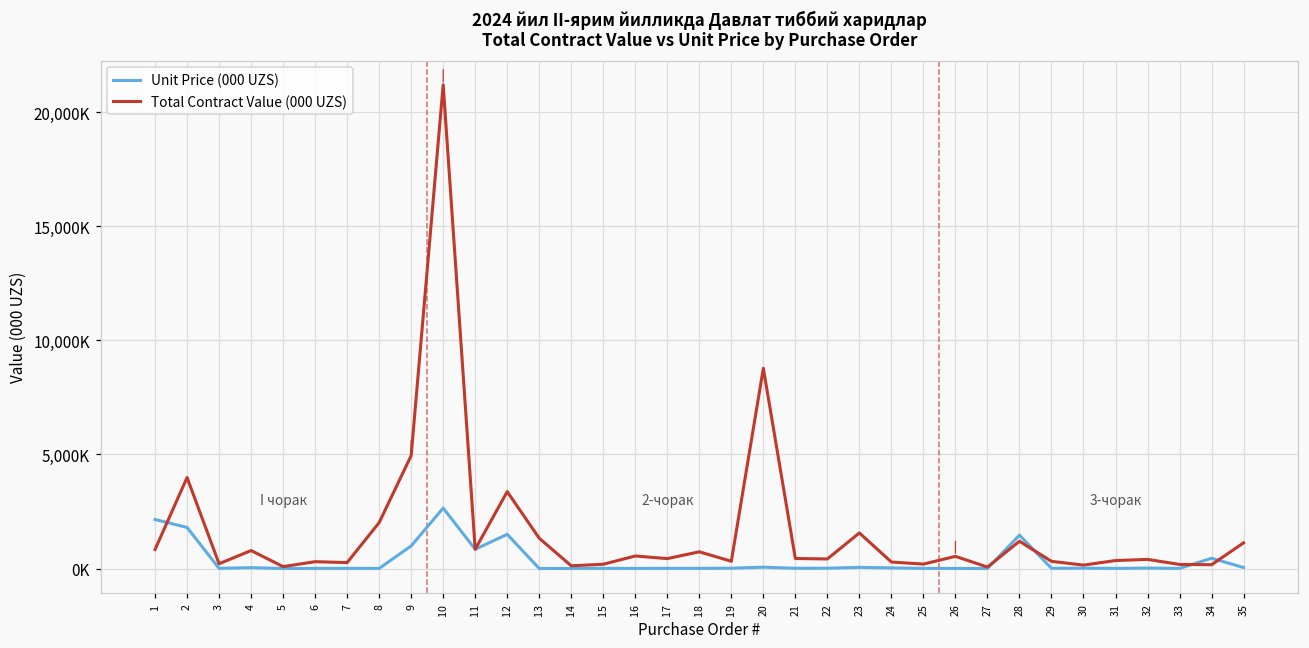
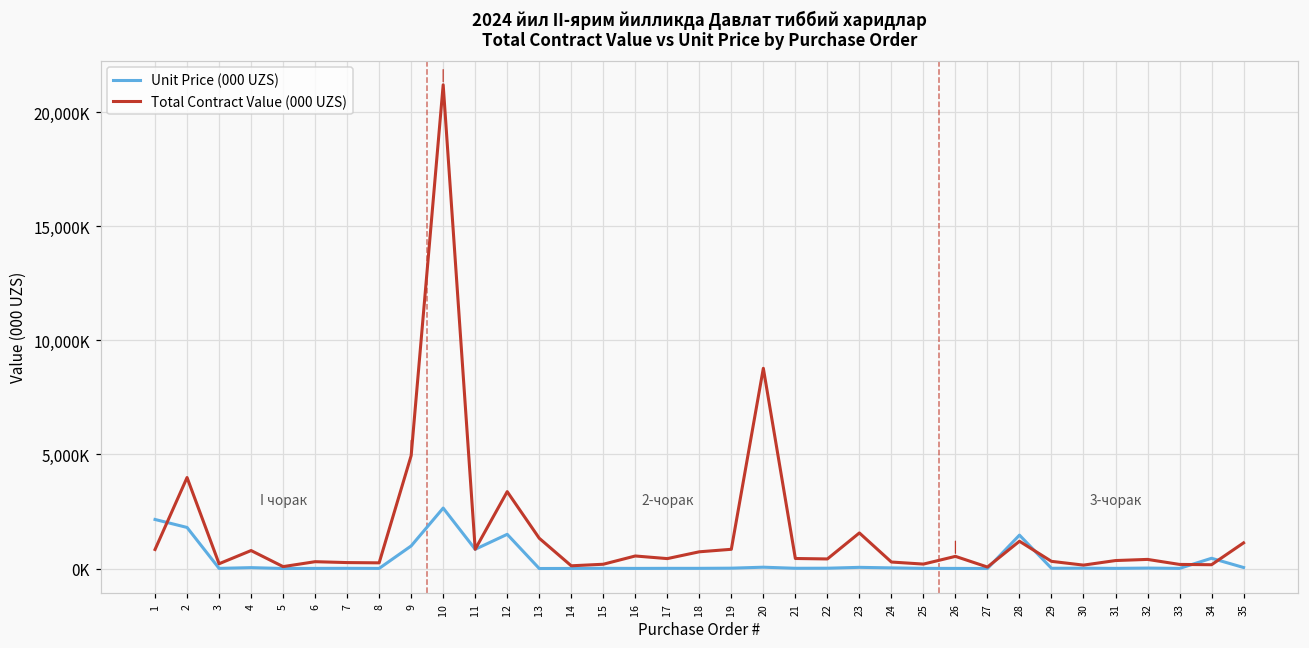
  {
    "Unit Price (000 UZS)": {
      "1": "2,200,000",
      "2": "1,800,000",
      "3": "0",
      "4": "0",
      "6": "0",
      "7": "0",
      "8": "0",
      "9": "1,000,000",
      "10": "2,700,000",
      "12": "1,500,000",
      "13": "0",
      "15": "0",
      "16": "0",
      "17": "0",
      "18": "0",
      "19": "0",
      "20": "100,000",
      "21": "0",
      "22": "0",
      "23": "100,000",
      "24": "0",
      "25": "0",
      "26": "0",
      "28": "1,500,000",
      "29": "0",
      "30": "0",
      "31": "0",
      "32": "0",
      "33": "0",
      "34": "500,000",
      "35": "0"
    },
    "Total Contract Value (000 UZS)": {
      "1": "800,000",
      "2": "4,000,000",
      "3": "200,000",
      "4": "800,000",
      "6": "300,000",
      "7": "300,000",
-     "8": "2,000,000",
+     "8": "200,000",
      "9": "5,000,000",
      "10": "21,200,000",
      "12": "3,400,000",
      "13": "1,300,000",
      "15": "200,000",
      "16": "600,000",
      "17": "400,000",
      "18": "700,000",
-     "19": "300,000",
+     "19": "800,000",
      "20": "8,800,000",
      "21": "400,000",
      "22": "400,000",
      "23": "1,600,000",
      "24": "300,000",
      "25": "200,000",
      "26": "500,000",
      "28": "1,200,000",
      "29": "300,000",
      "30": "100,000",
      "31": "400,000",
      "32": "400,000",
      "33": "200,000",
      "34": "200,000",
      "35": "1,100,000"
    }
  }
